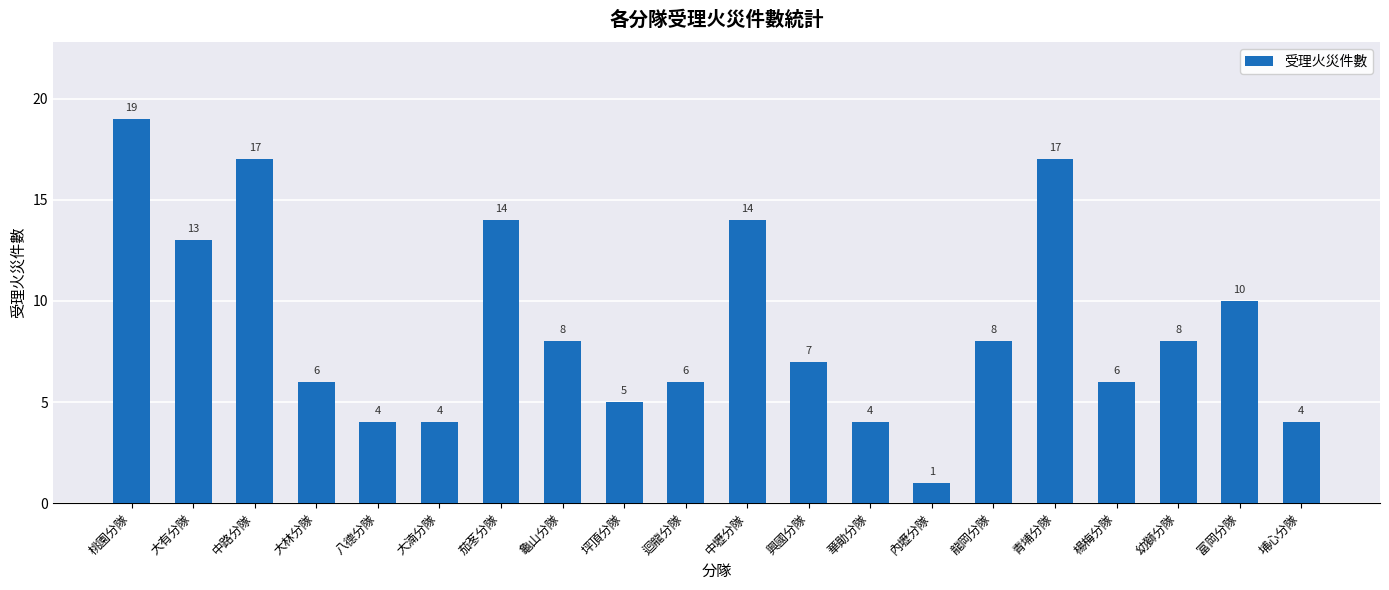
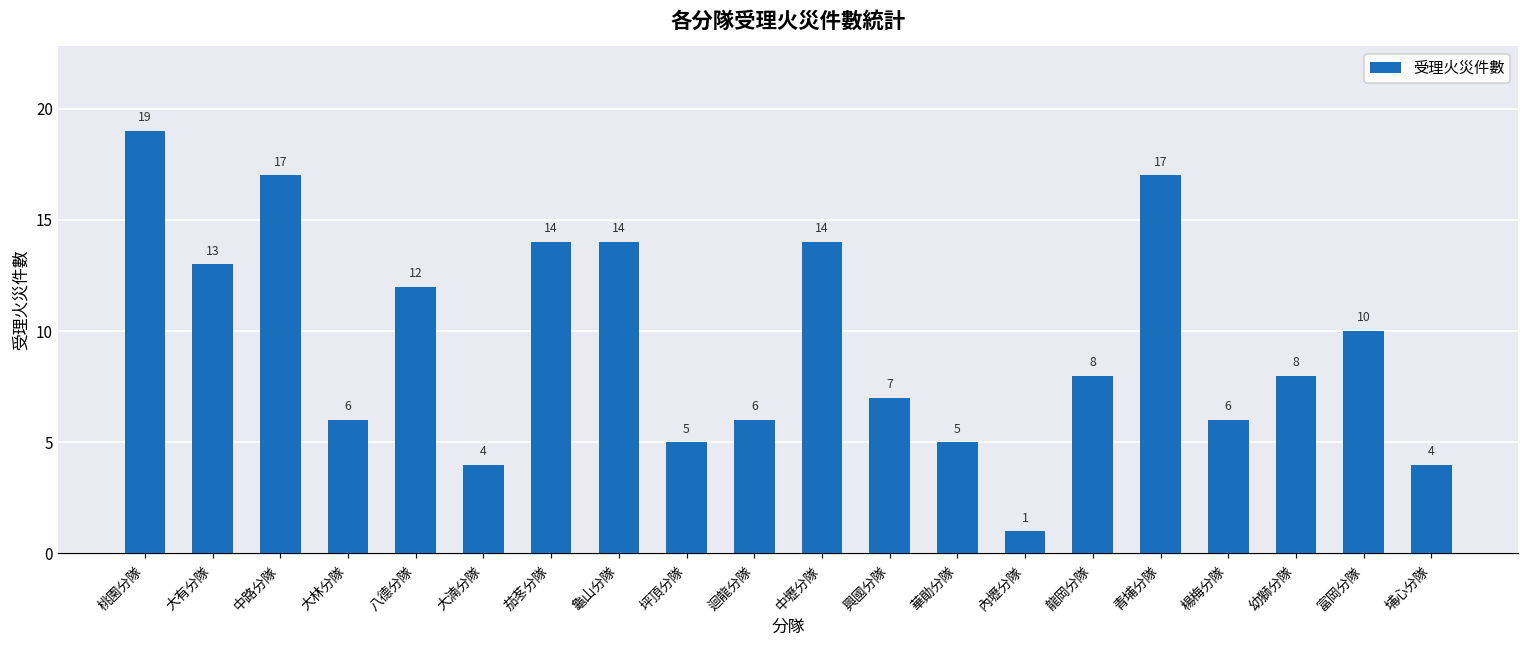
  {
    "桃園分隊": 19,
    "大有分隊": 13,
    "中路分隊": 17,
    "大林分隊": 6,
-   "八德分隊": 4,
+   "八德分隊": 12,
    "大湳分隊": 4,
    "茄苳分隊": 14,
-   "龜山分隊": 8,
+   "龜山分隊": 14,
    "坪頂分隊": 5,
    "迴龍分隊": 6,
    "中壢分隊": 14,
    "興國分隊": 7,
-   "華勛分隊": 4,
+   "華勛分隊": 5,
    "內壢分隊": 1,
    "龍岡分隊": 8,
    "青埔分隊": 17,
    "楊梅分隊": 6,
    "幼獅分隊": 8,
    "富岡分隊": 10,
    "埔心分隊": 4
  }
